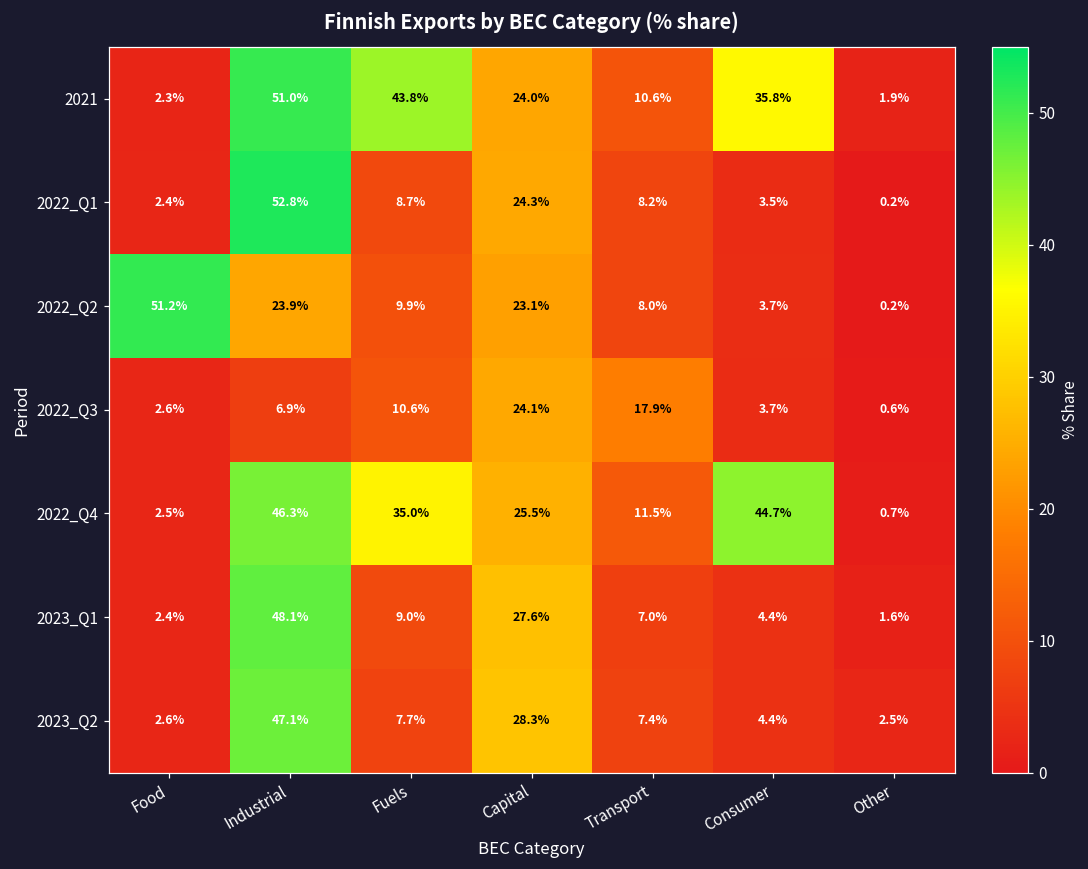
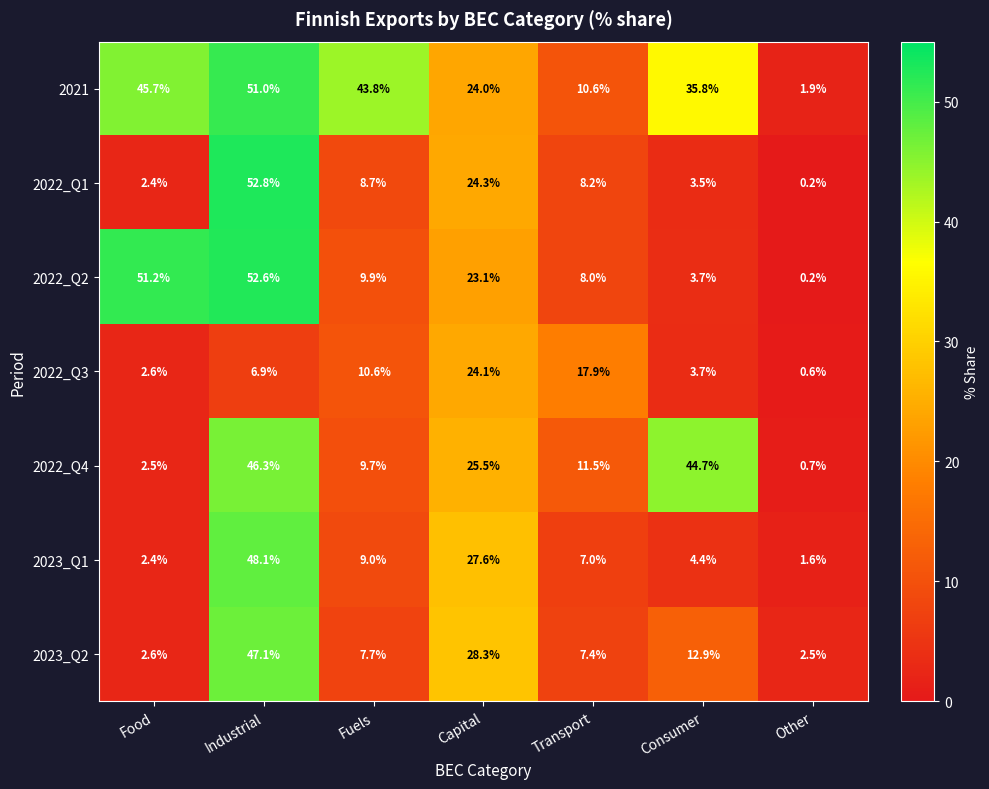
  {
    "2021": {
-     "Food": "2.3%",
+     "Food": "45.7%",
      "Industrial": "51.0%",
      "Fuels": "43.8%",
      "Capital": "24.0%",
      "Transport": "10.6%",
      "Consumer": "35.8%",
      "Other": "1.9%"
    },
    "2022_Q1": {
      "Food": "2.4%",
      "Industrial": "52.8%",
      "Fuels": "8.7%",
      "Capital": "24.3%",
      "Transport": "8.2%",
      "Consumer": "3.5%",
      "Other": "0.2%"
    },
    "2022_Q2": {
      "Food": "51.2%",
-     "Industrial": "23.9%",
+     "Industrial": "52.6%",
      "Fuels": "9.9%",
      "Capital": "23.1%",
      "Transport": "8.0%",
      "Consumer": "3.7%",
      "Other": "0.2%"
    },
    "2022_Q3": {
      "Food": "2.6%",
      "Industrial": "6.9%",
      "Fuels": "10.6%",
      "Capital": "24.1%",
      "Transport": "17.9%",
      "Consumer": "3.7%",
      "Other": "0.6%"
    },
    "2022_Q4": {
      "Food": "2.5%",
      "Industrial": "46.3%",
-     "Fuels": "35.0%",
+     "Fuels": "9.7%",
      "Capital": "25.5%",
      "Transport": "11.5%",
      "Consumer": "44.7%",
      "Other": "0.7%"
    },
    "2023_Q1": {
      "Food": "2.4%",
      "Industrial": "48.1%",
      "Fuels": "9.0%",
      "Capital": "27.6%",
      "Transport": "7.0%",
      "Consumer": "4.4%",
      "Other": "1.6%"
    },
    "2023_Q2": {
      "Food": "2.6%",
      "Industrial": "47.1%",
      "Fuels": "7.7%",
      "Capital": "28.3%",
      "Transport": "7.4%",
-     "Consumer": "4.4%",
+     "Consumer": "12.9%",
      "Other": "2.5%"
    }
  }
